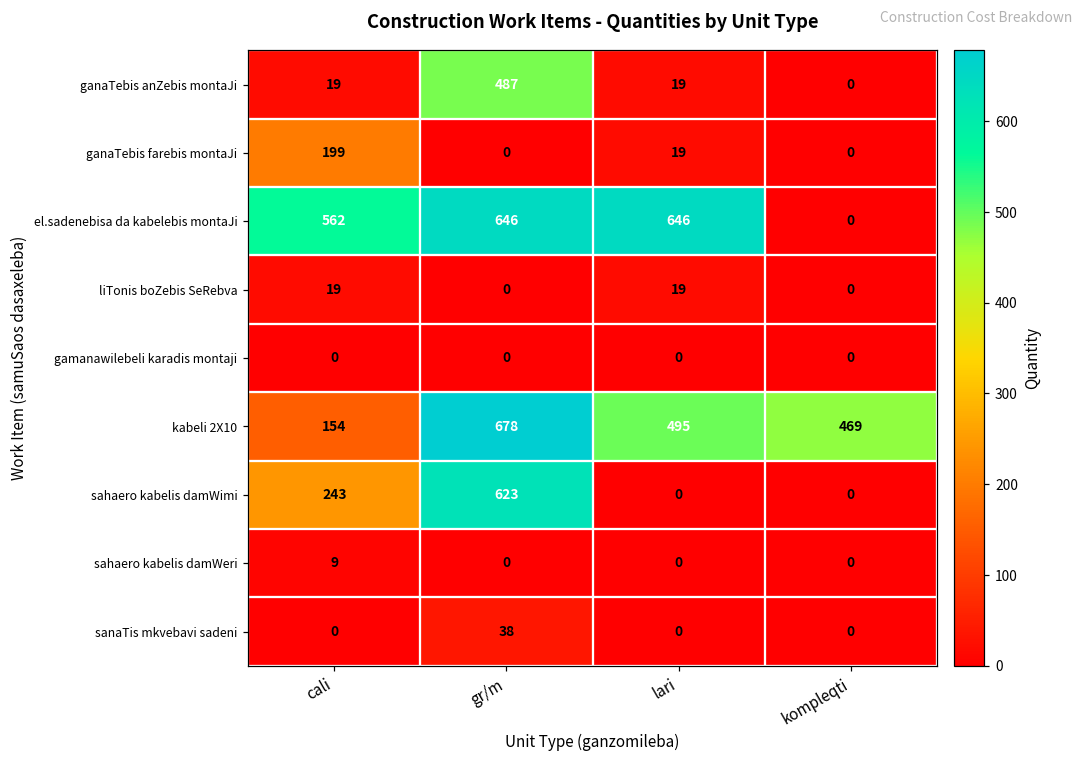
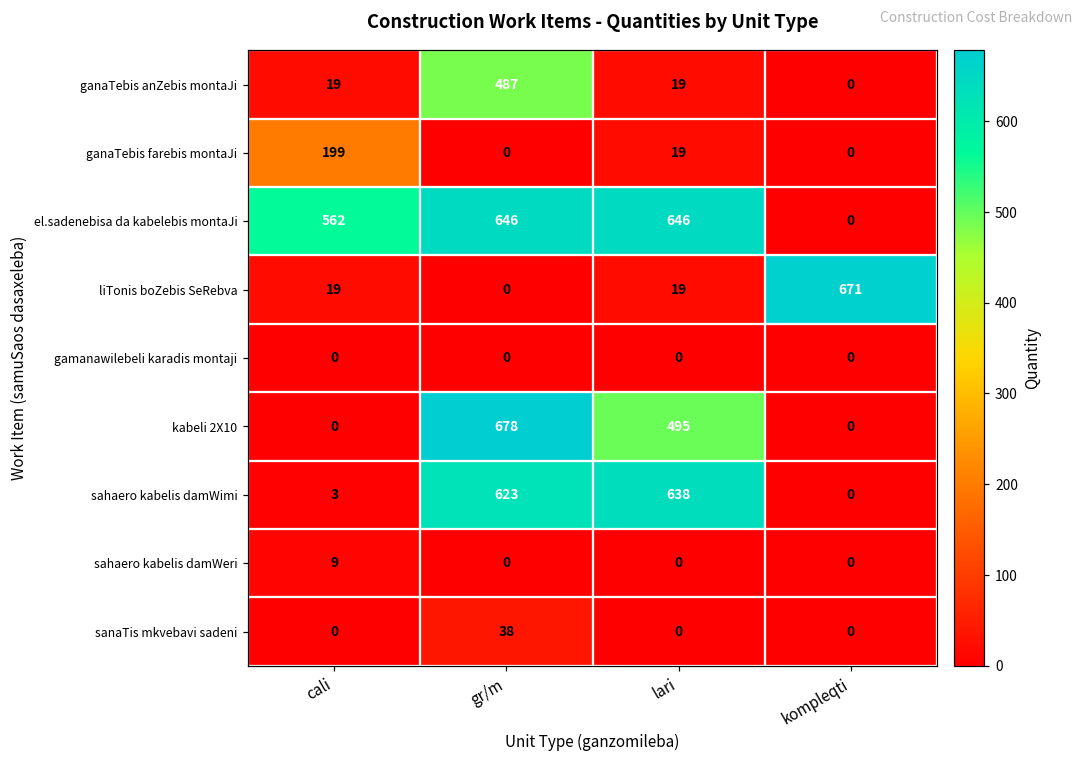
  {
    "ganaTebis anZebis montaJi": {
      "cali": 19,
      "gr/m": 487,
      "lari": 19,
      "kompleqti": 0
    },
    "ganaTebis farebis montaJi": {
      "cali": 199,
      "gr/m": 0,
      "lari": 19,
      "kompleqti": 0
    },
    "el.sadenebisa da kabelebis montaJi": {
      "cali": 562,
      "gr/m": 646,
      "lari": 646,
      "kompleqti": 0
    },
    "liTonis boZebis SeRebva": {
      "cali": 19,
      "gr/m": 0,
      "lari": 19,
-     "kompleqti": 0
+     "kompleqti": 671
    },
    "gamanawilebeli karadis montaji": {
      "cali": 0,
      "gr/m": 0,
      "lari": 0,
      "kompleqti": 0
    },
    "kabeli 2X10": {
-     "cali": 154,
+     "cali": 0,
      "gr/m": 678,
      "lari": 495,
-     "kompleqti": 469
+     "kompleqti": 0
    },
    "sahaero kabelis damWimi": {
-     "cali": 243,
+     "cali": 3,
      "gr/m": 623,
-     "lari": 0,
+     "lari": 638,
      "kompleqti": 0
    },
    "sahaero kabelis damWeri": {
      "cali": 9,
      "gr/m": 0,
      "lari": 0,
      "kompleqti": 0
    },
    "sanaTis mkvebavi sadeni": {
      "cali": 0,
      "gr/m": 38,
      "lari": 0,
      "kompleqti": 0
    }
  }
